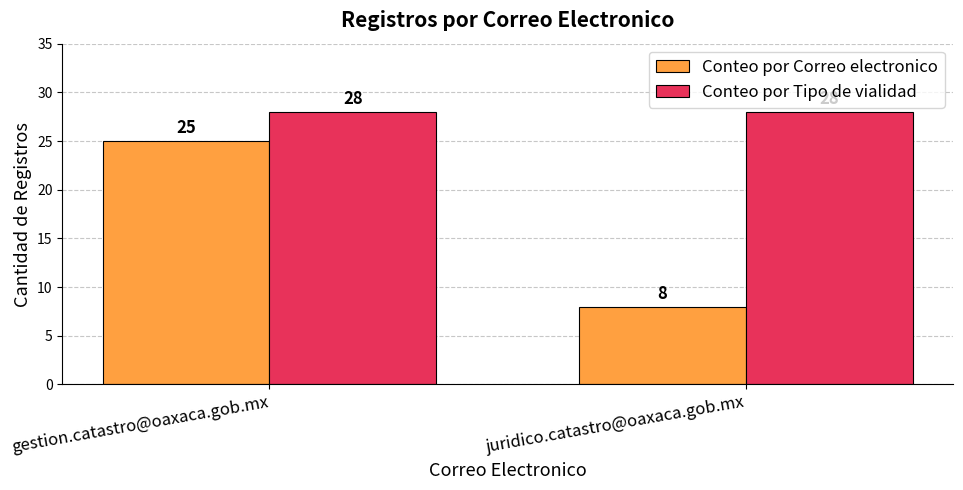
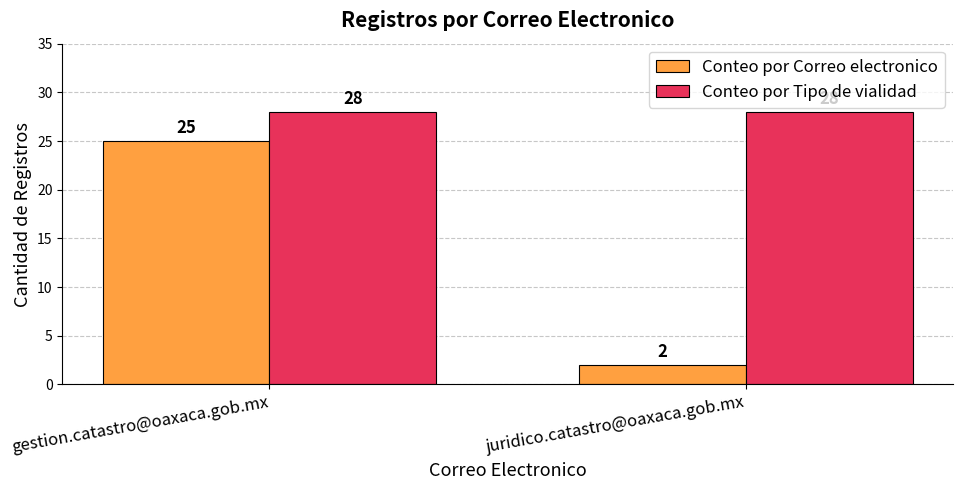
  {
    "Conteo por Correo electronico": {
      "gestion.catastro@oaxaca.gob.mx": 25,
-     "juridico.catastro@oaxaca.gob.mx": 8
+     "juridico.catastro@oaxaca.gob.mx": 2
    },
    "Conteo por Tipo de vialidad": {
      "gestion.catastro@oaxaca.gob.mx": 28
    }
  }
